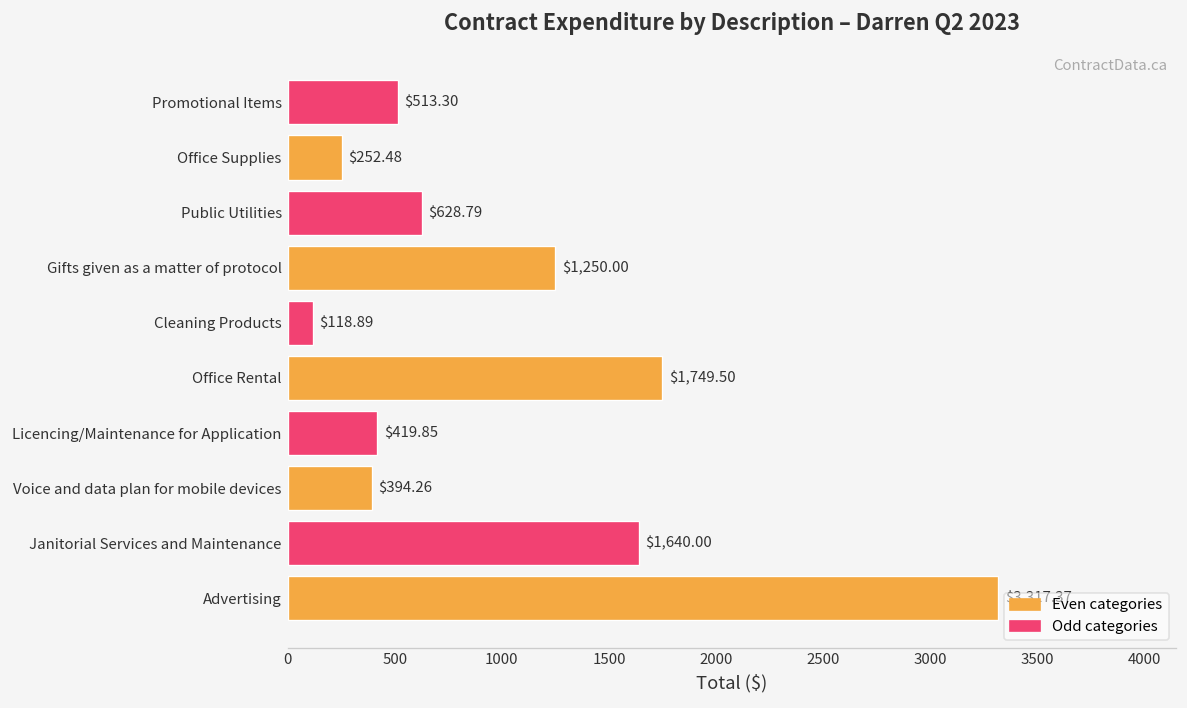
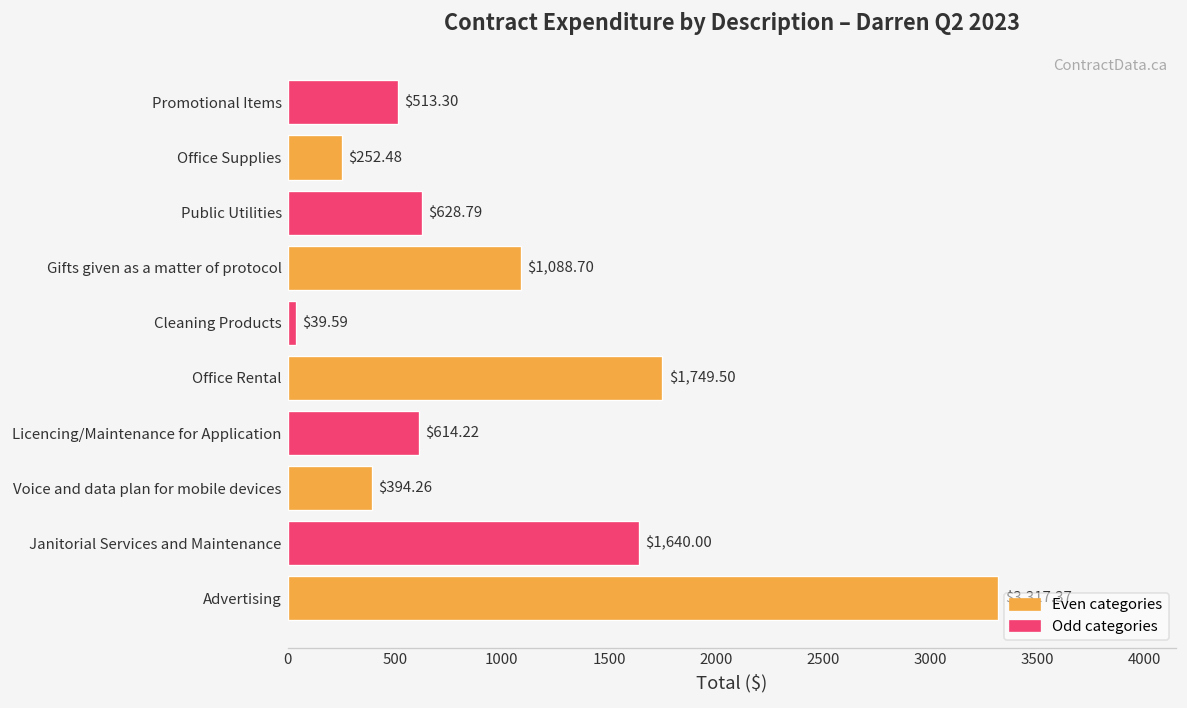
  {
    "Promotional Items": "$513.30",
    "Office Supplies": "$252.48",
    "Public Utilities": "$628.79",
-   "Gifts given as a matter of protocol": "$1,250.00",
-   "Cleaning Products": "$118.89",
+   "Gifts given as a matter of protocol": "$1,088.70",
+   "Cleaning Products": "$39.59",
    "Office Rental": "$1,749.50",
-   "Licencing/Maintenance for Application": "$419.85",
+   "Licencing/Maintenance for Application": "$614.22",
    "Voice and data plan for mobile devices": "$394.26",
    "Janitorial Services and Maintenance": "$1,640.00"
  }
